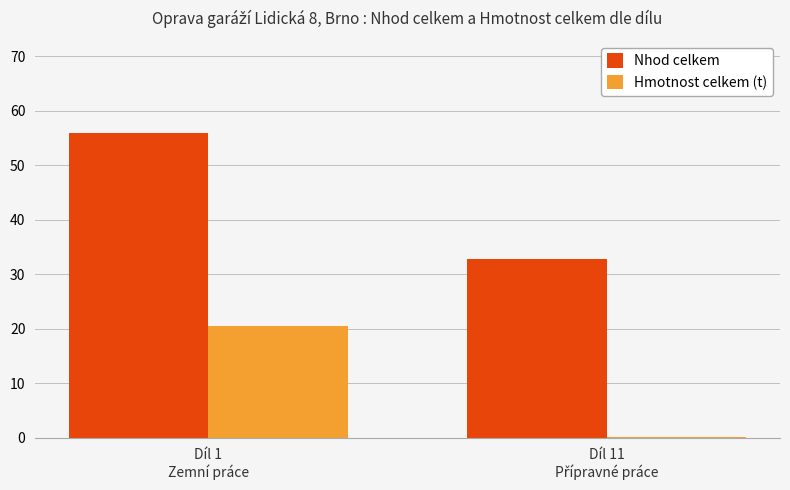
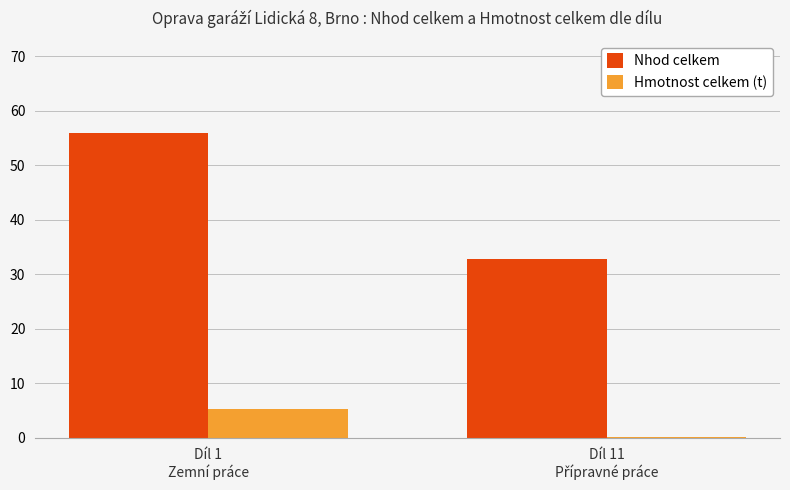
  {
    "Nhod celkem": {
      "Díl 1 Zemní práce": 56,
      "Díl 11 Přípravné práce": 33
    },
    "Hmotnost celkem (t)": {
-     "Díl 1 Zemní práce": 21
+     "Díl 1 Zemní práce": 5
    }
  }
